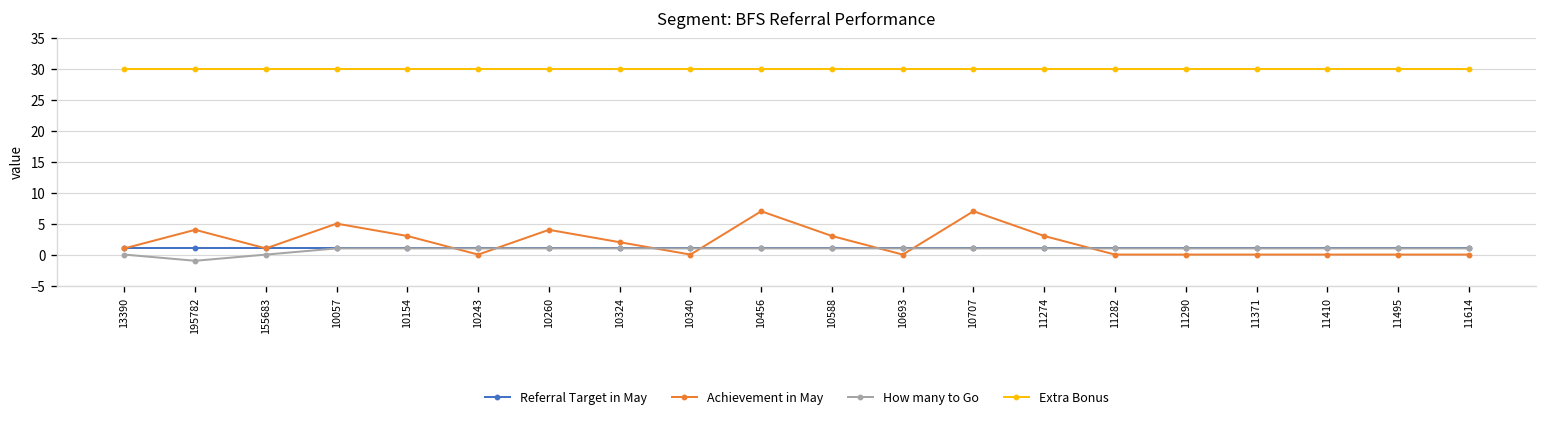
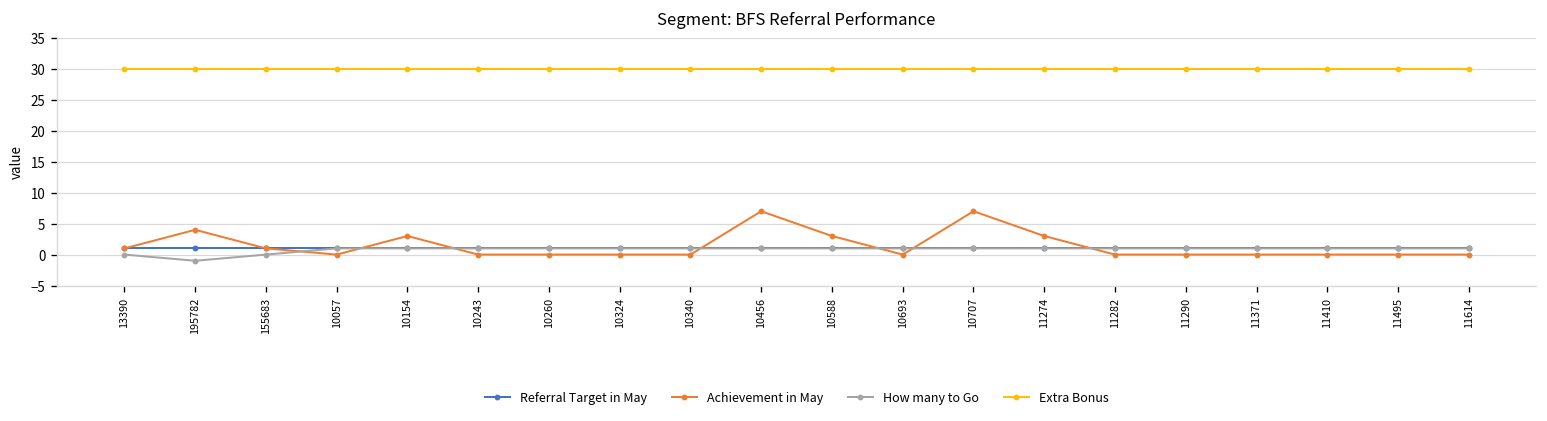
  {
    "Referral Target in May": {
      "195782": 1
    },
    "Achievement in May": {
      "195782": 4,
-     "10057": 5,
+     "10057": 0,
      "10154": 3,
      "10243": 0,
-     "10260": 4,
-     "10324": 2,
+     "10260": 0,
+     "10324": 0,
      "10340": 0,
      "10456": 7,
      "10588": 3,
      "10693": 0,
      "10707": 7,
      "11274": 3,
      "11282": 0,
      "11290": 0,
      "11371": 0,
      "11410": 0,
      "11495": 0,
      "11614": 0
    },
    "How many to Go": {
      "13390": 0,
      "195782": -1,
      "155683": 0
    },
    "Extra Bonus": {
      "13390": 30,
      "195782": 30,
      "155683": 30,
      "10057": 30,
      "10154": 30,
      "10243": 30,
      "10260": 30,
      "10324": 30,
      "10340": 30,
      "10456": 30,
      "10588": 30,
      "10693": 30,
      "10707": 30,
      "11274": 30,
      "11282": 30,
      "11290": 30,
      "11371": 30,
      "11410": 30,
      "11495": 30,
      "11614": 30
    }
  }
